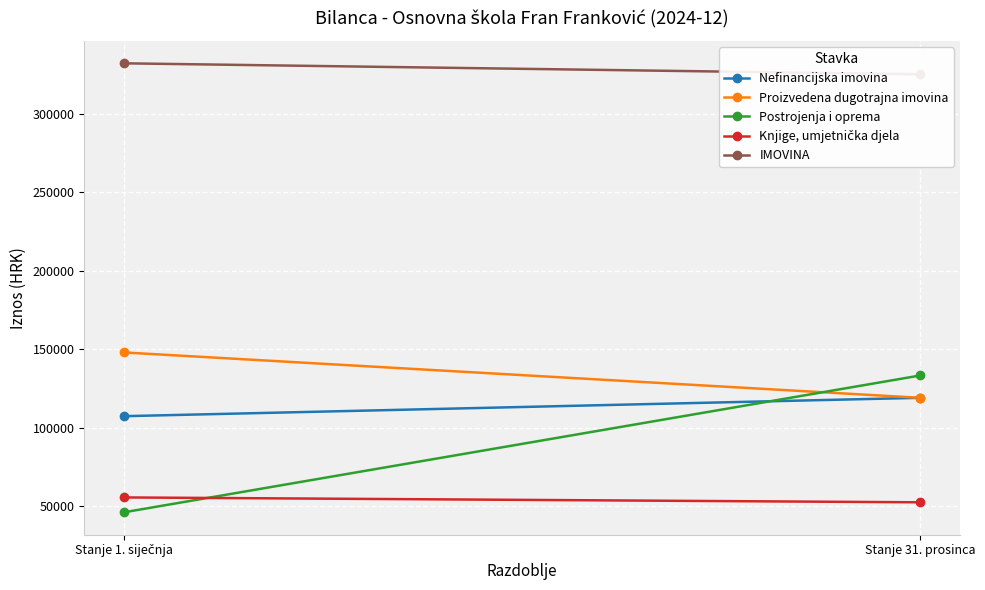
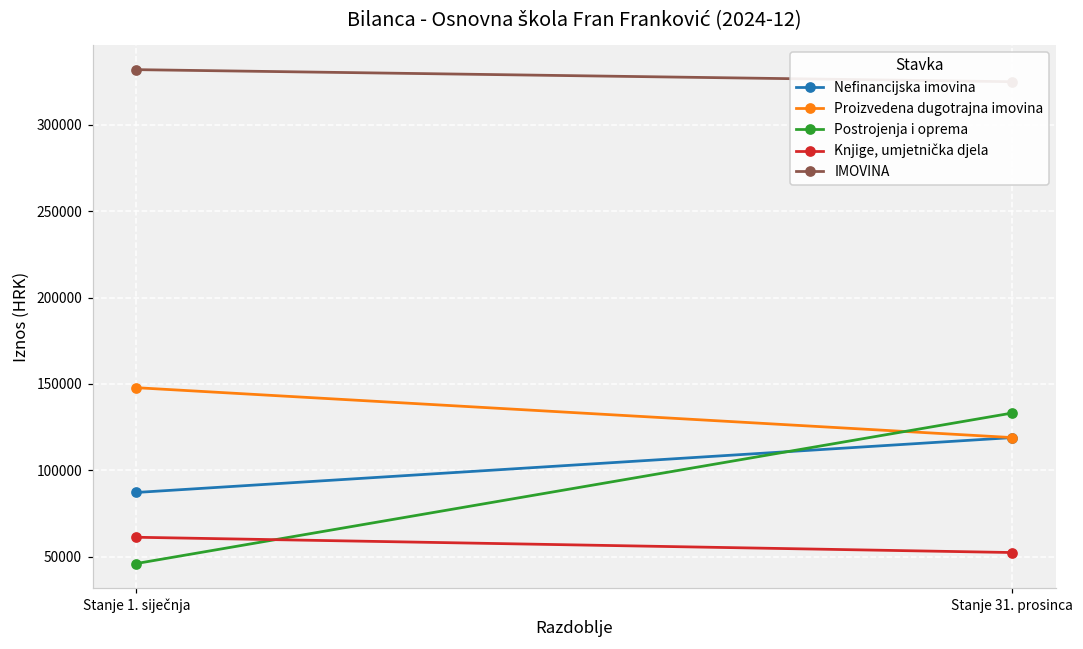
  {
    "Nefinancijska imovina": {
-     "Stanje 1. siječnja": 107000
+     "Stanje 1. siječnja": 87000
    },
    "Proizvedena dugotrajna imovina": {
      "Stanje 1. siječnja": 148000
    },
    "Postrojenja i oprema": {
      "Stanje 1. siječnja": 46000,
      "Stanje 31. prosinca": 133000
    },
    "Knjige, umjetnička djela": {
-     "Stanje 1. siječnja": 55000,
+     "Stanje 1. siječnja": 61000,
      "Stanje 31. prosinca": 52000
    },
    "IMOVINA": {
      "Stanje 1. siječnja": 332000
    }
  }
